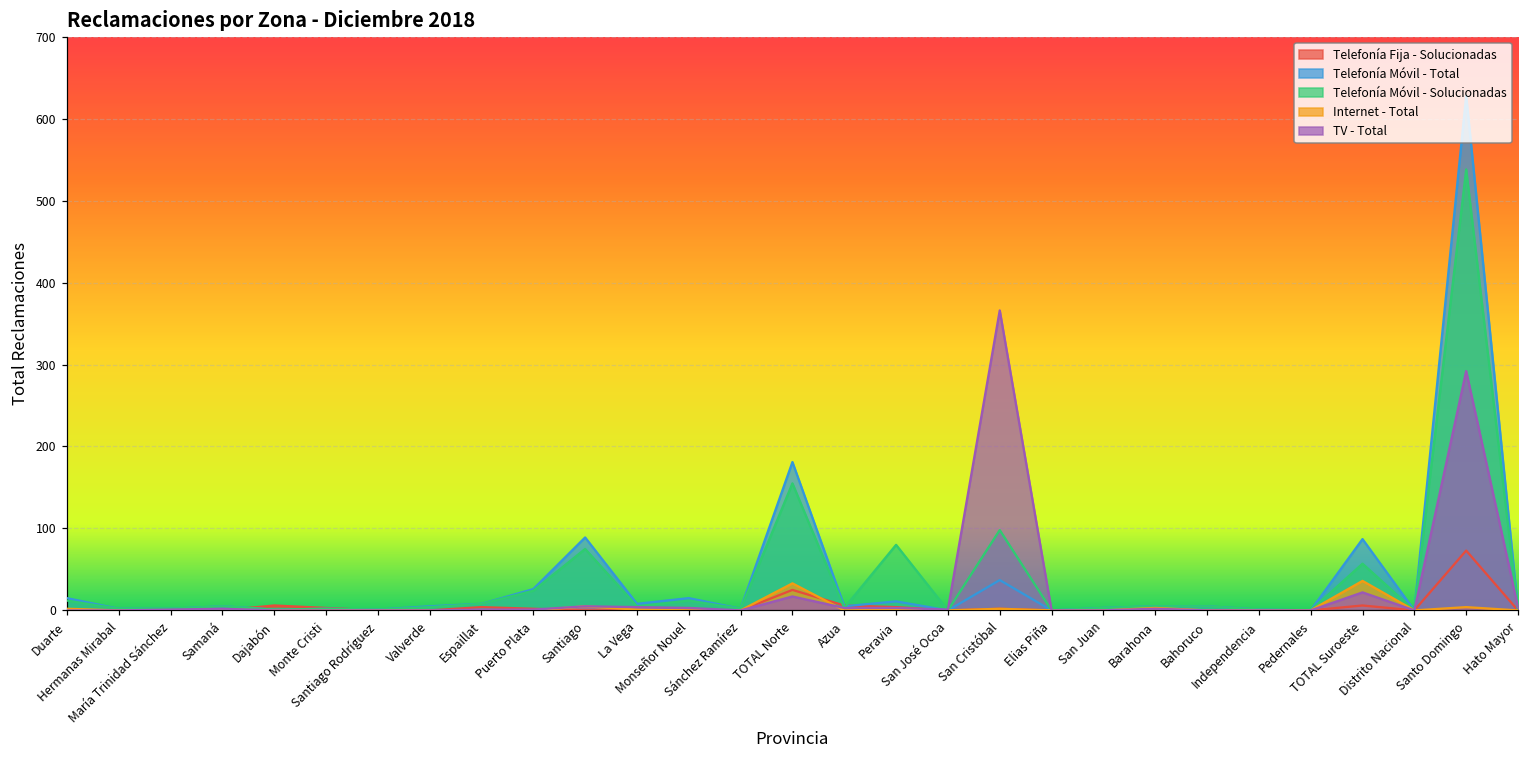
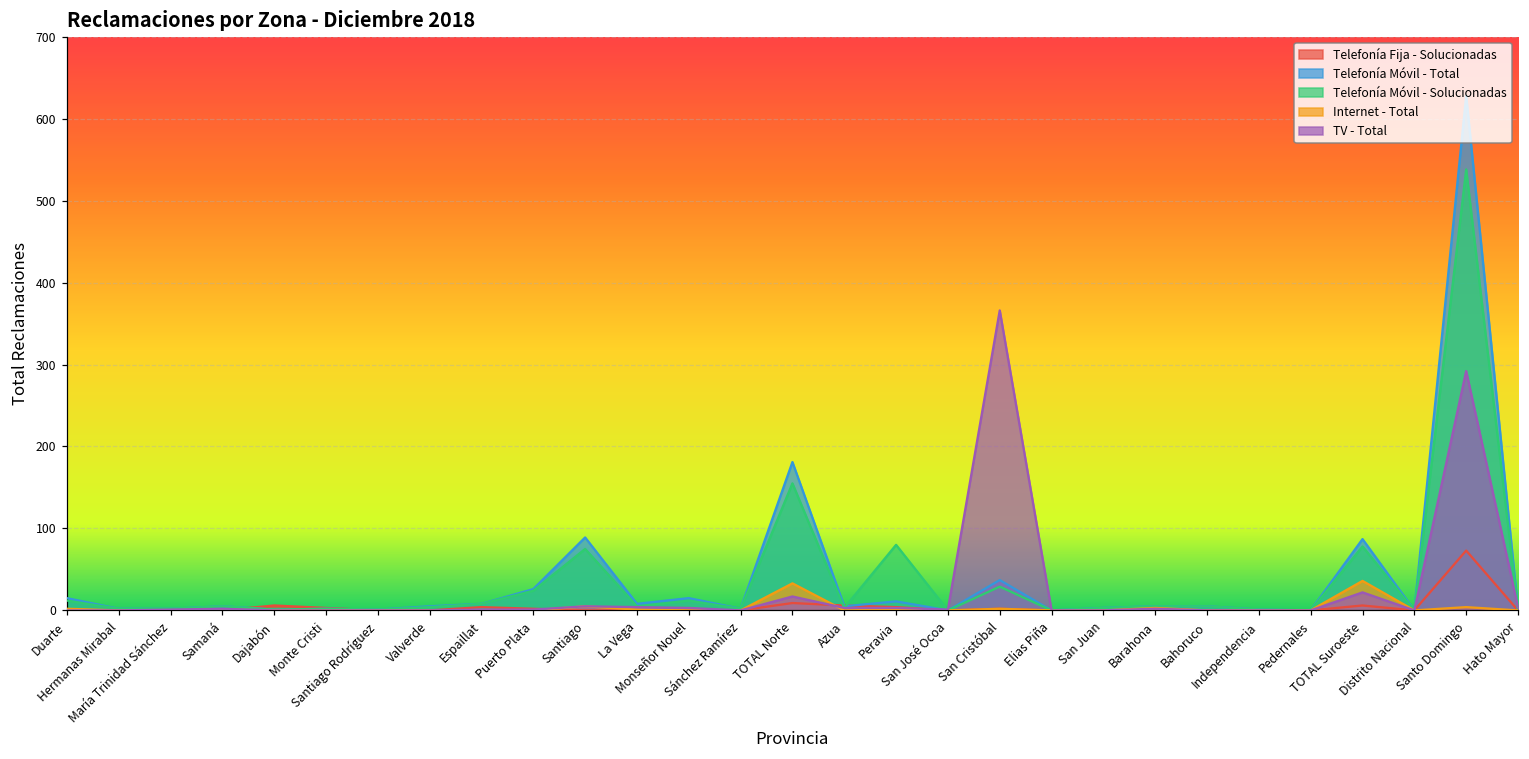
  {
    "Telefonía Fija - Solucionadas": {
      "Dajabón": 10,
      "Santiago": 0,
-     "TOTAL Norte": 30,
+     "TOTAL Norte": 10,
      "TOTAL Suroeste": 10,
      "Santo Domingo": 70
    },
    "Telefonía Móvil - Total": {
      "Santiago": 90,
      "TOTAL Norte": 180,
      "Peravia": 10,
      "San Cristóbal": 40,
      "TOTAL Suroeste": 90
    },
    "Telefonía Móvil - Solucionadas": {
      "Santiago": 80,
      "TOTAL Norte": 160,
      "Peravia": 80,
-     "San Cristóbal": 100,
-     "TOTAL Suroeste": 60,
+     "San Cristóbal": 30,
+     "TOTAL Suroeste": 80,
      "Santo Domingo": 540
    },
    "Internet - Total": {
      "TOTAL Norte": 30,
      "TOTAL Suroeste": 40,
      "Santo Domingo": 0
    },
    "TV - Total": {
      "TOTAL Norte": 20,
      "San Cristóbal": 370,
      "TOTAL Suroeste": 20,
      "Santo Domingo": 290
    }
  }
